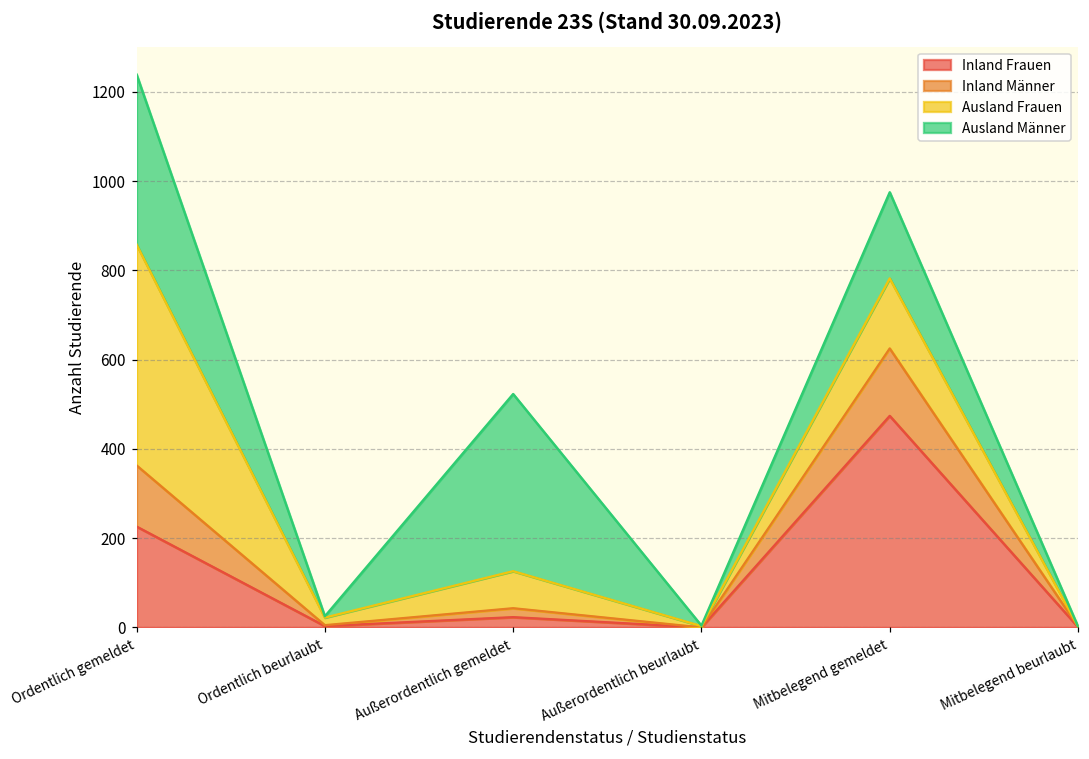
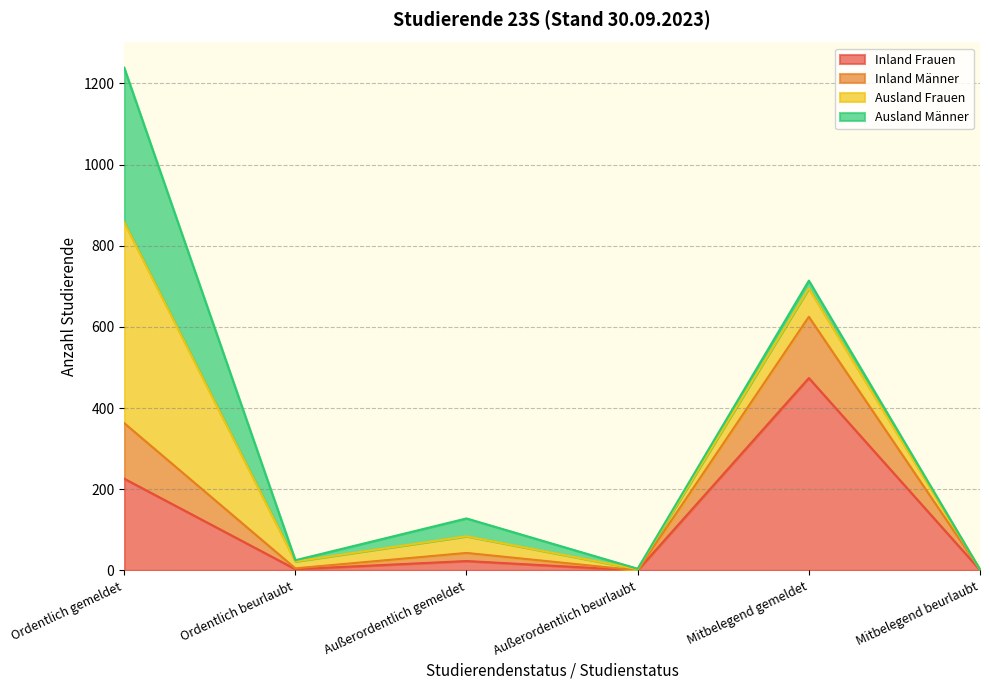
  {
    "Ausland Frauen": {
      "Ordentlich gemeldet": 500,
-     "Außerordentlich gemeldet": 80,
-     "Mitbelegend gemeldet": 160
+     "Außerordentlich gemeldet": 40,
+     "Mitbelegend gemeldet": 70
    },
    "Ausland Männer": {
      "Ordentlich gemeldet": 380,
-     "Außerordentlich gemeldet": 400,
-     "Mitbelegend gemeldet": 190
+     "Außerordentlich gemeldet": 40,
+     "Mitbelegend gemeldet": 20
    }
  }
